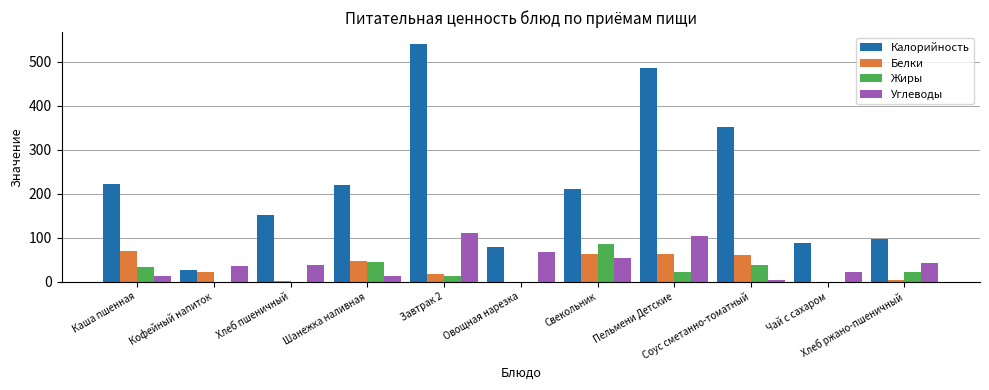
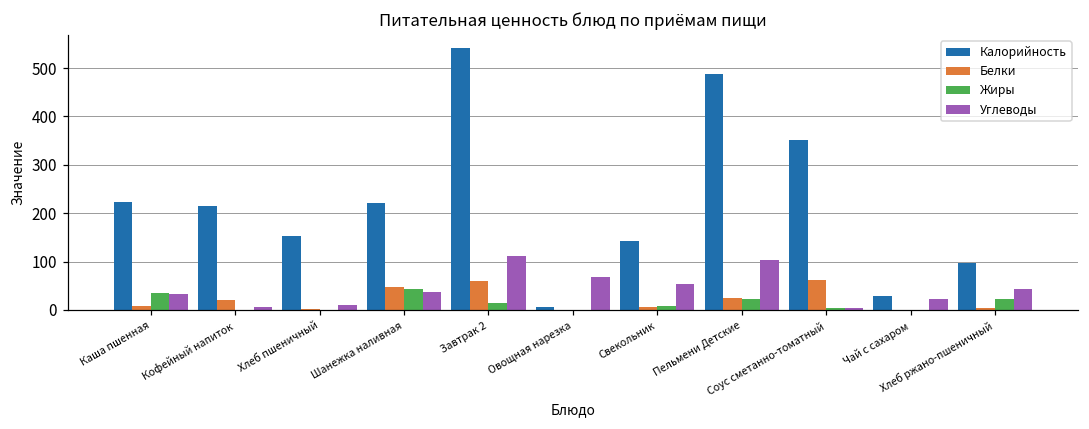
  {
    "Калорийность": {
      "Каша пшенная": 220,
-     "Кофейный напиток": 30,
+     "Кофейный напиток": 220,
      "Хлеб пшеничный": 150,
      "Шанежка наливная": 220,
      "Завтрак 2": 540,
-     "Овощная нарезка": 80,
-     "Свекольник": 210,
+     "Овощная нарезка": 10,
+     "Свекольник": 140,
      "Пельмени Детские": 490,
      "Соус сметанно-томатный": 350,
-     "Чай с сахаром": 90,
+     "Чай с сахаром": 30,
      "Хлеб ржано-пшеничный": 100
    },
    "Белки": {
-     "Каша пшенная": 70,
+     "Каша пшенная": 10,
      "Кофейный напиток": 20,
      "Шанежка наливная": 50,
-     "Завтрак 2": 20,
+     "Завтрак 2": 60,
      "Овощная нарезка": 0,
-     "Свекольник": 60,
-     "Пельмени Детские": 60,
+     "Свекольник": 10,
+     "Пельмени Детские": 20,
      "Соус сметанно-томатный": 60,
      "Чай с сахаром": 0
    },
    "Жиры": {
      "Каша пшенная": 30,
      "Кофейный напиток": 0,
      "Хлеб пшеничный": 0,
      "Шанежка наливная": 40,
      "Завтрак 2": 10,
      "Овощная нарезка": 0,
-     "Свекольник": 90,
+     "Свекольник": 10,
      "Пельмени Детские": 20,
-     "Соус сметанно-томатный": 40,
+     "Соус сметанно-томатный": 0,
      "Чай с сахаром": 0,
      "Хлеб ржано-пшеничный": 20
    },
    "Углеводы": {
-     "Каша пшенная": 10,
-     "Кофейный напиток": 40,
-     "Хлеб пшеничный": 40,
-     "Шанежка наливная": 10,
+     "Каша пшенная": 30,
+     "Кофейный напиток": 10,
+     "Хлеб пшеничный": 10,
+     "Шанежка наливная": 40,
      "Завтрак 2": 110,
      "Овощная нарезка": 70,
      "Свекольник": 50,
      "Пельмени Детские": 100,
      "Чай с сахаром": 20,
      "Хлеб ржано-пшеничный": 40
    }
  }
